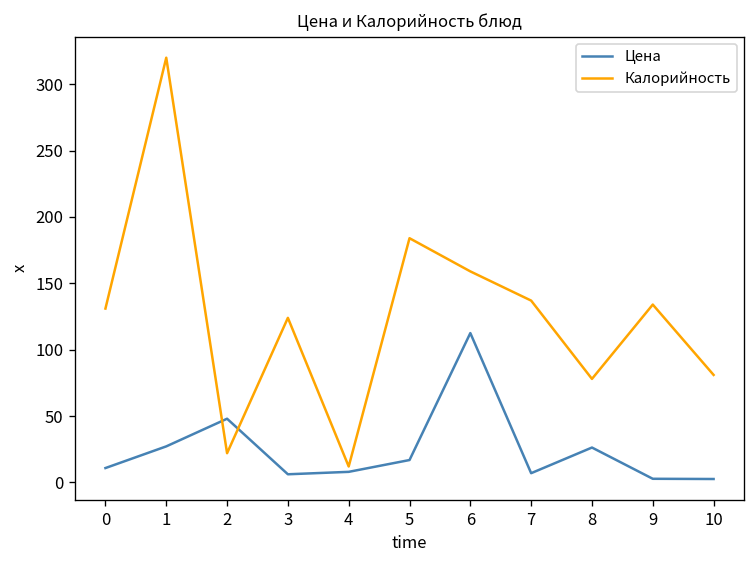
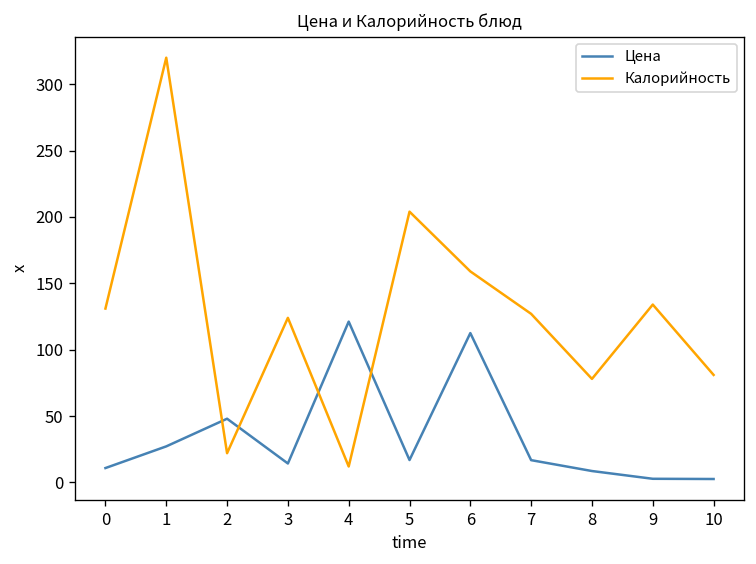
  {
    "Цена": {
      "0": 11,
      "1": 27,
      "2": 48,
-     "3": 6,
-     "4": 8,
+     "3": 14,
+     "4": 121,
      "5": 17,
      "6": 113,
-     "7": 7,
-     "8": 26,
+     "7": 17,
+     "8": 9,
      "9": 3,
      "10": 3
    },
    "Калорийность": {
      "0": 131,
      "1": 320,
      "2": 22,
      "3": 124,
      "4": 12,
-     "5": 184,
+     "5": 204,
      "6": 159,
-     "7": 137,
+     "7": 127,
      "8": 78,
      "9": 134,
      "10": 81
    }
  }
